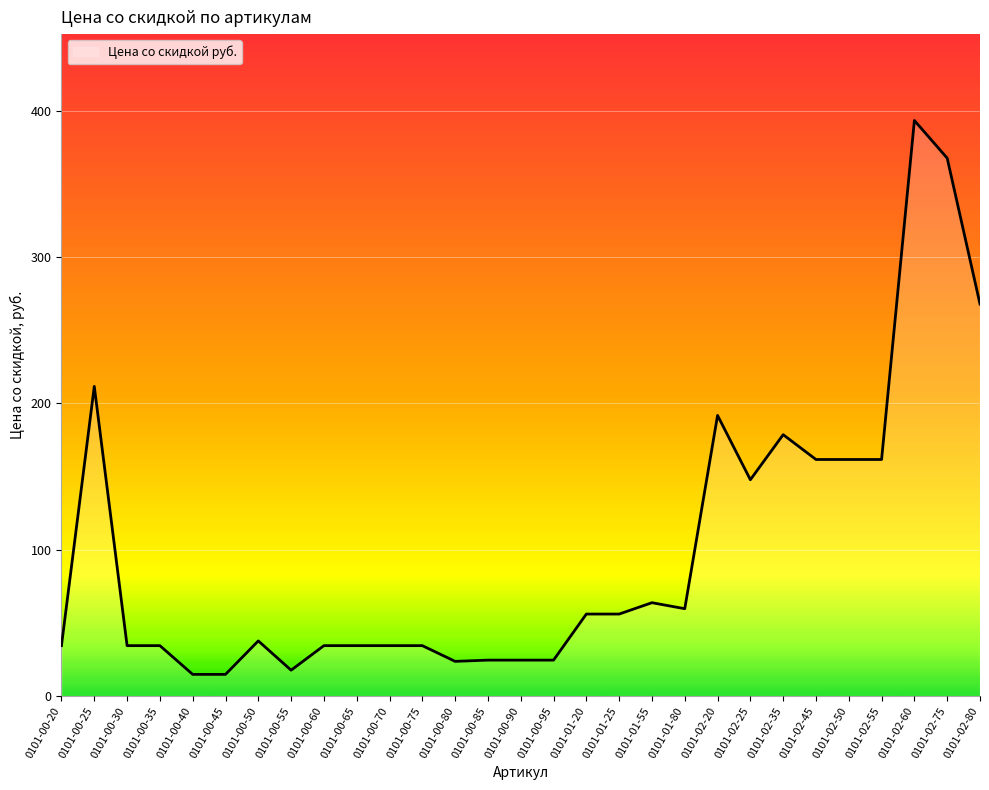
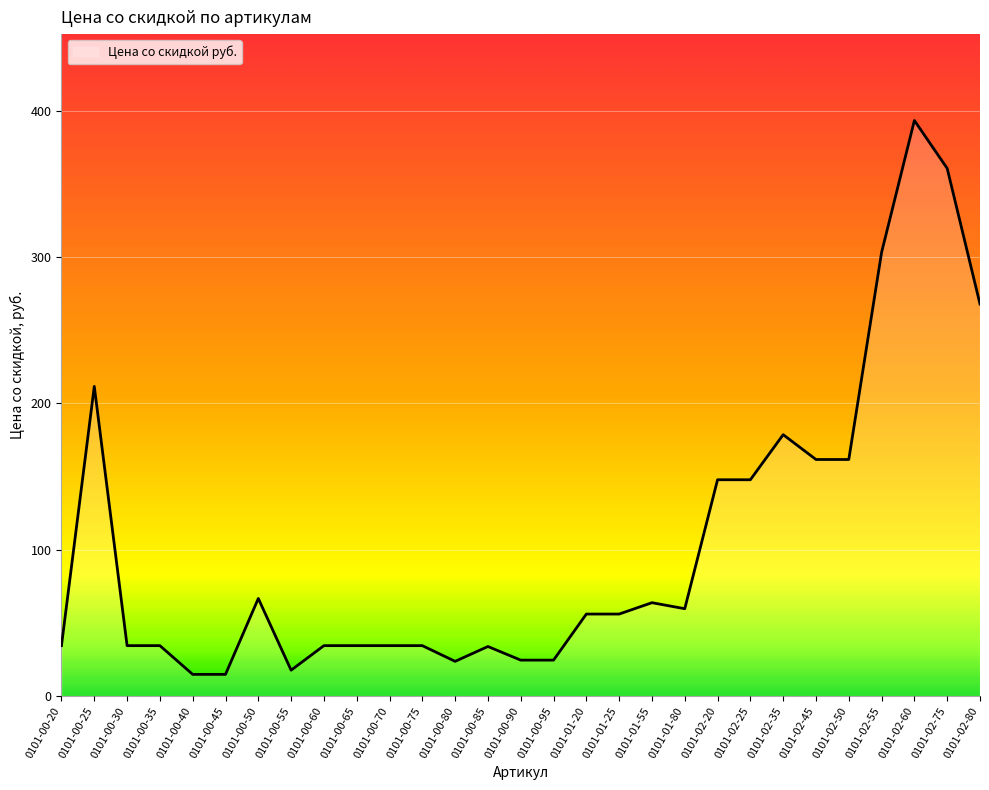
  {
    "0101-00-20": 35,
    "0101-00-25": 212,
    "0101-00-30": 35,
    "0101-00-35": 35,
    "0101-00-40": 15,
    "0101-00-45": 15,
-   "0101-00-50": 38,
+   "0101-00-50": 67,
    "0101-00-55": 18,
    "0101-00-60": 35,
    "0101-00-65": 35,
    "0101-00-70": 35,
    "0101-00-75": 35,
    "0101-00-80": 24,
-   "0101-00-85": 25,
+   "0101-00-85": 34,
    "0101-00-90": 25,
    "0101-00-95": 25,
    "0101-01-20": 56,
    "0101-01-25": 56,
    "0101-01-55": 64,
    "0101-01-80": 60,
-   "0101-02-20": 192,
+   "0101-02-20": 148,
    "0101-02-25": 148,
    "0101-02-35": 179,
    "0101-02-45": 162,
    "0101-02-50": 162,
-   "0101-02-55": 162,
+   "0101-02-55": 303,
    "0101-02-60": 393,
-   "0101-02-75": 368,
+   "0101-02-75": 361,
    "0101-02-80": 268
  }
